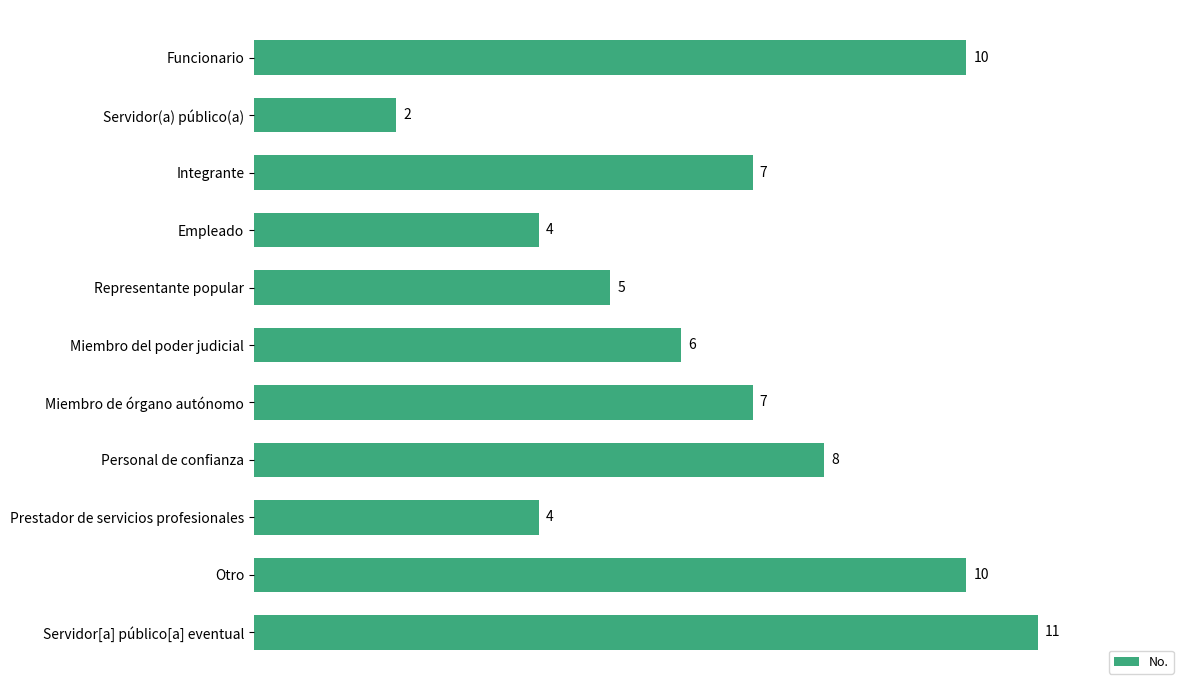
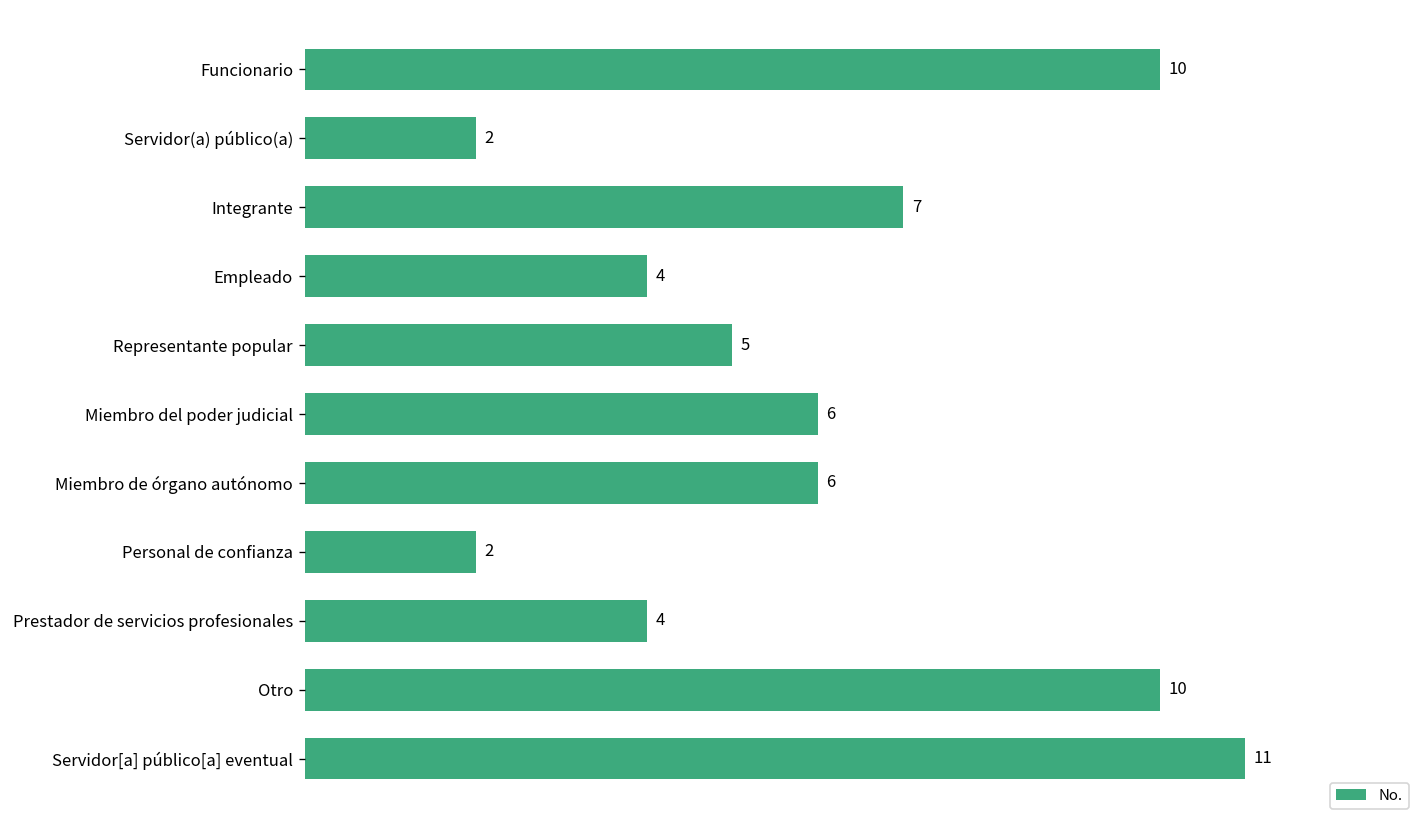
  {
    "Funcionario": 10,
    "Servidor(a) público(a)": 2,
    "Integrante": 7,
    "Empleado": 4,
    "Representante popular": 5,
    "Miembro del poder judicial": 6,
-   "Miembro de órgano autónomo": 7,
-   "Personal de confianza": 8,
+   "Miembro de órgano autónomo": 6,
+   "Personal de confianza": 2,
    "Prestador de servicios profesionales": 4,
    "Otro": 10,
    "Servidor[a] público[a] eventual": 11
  }
